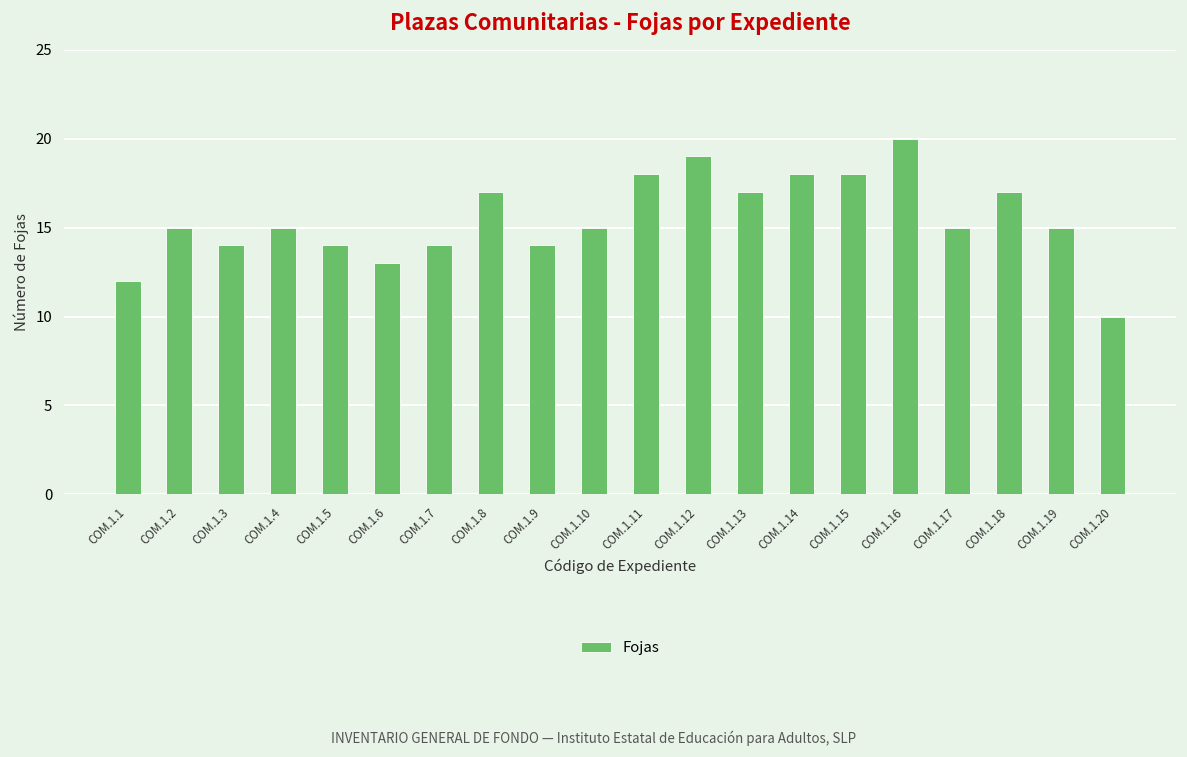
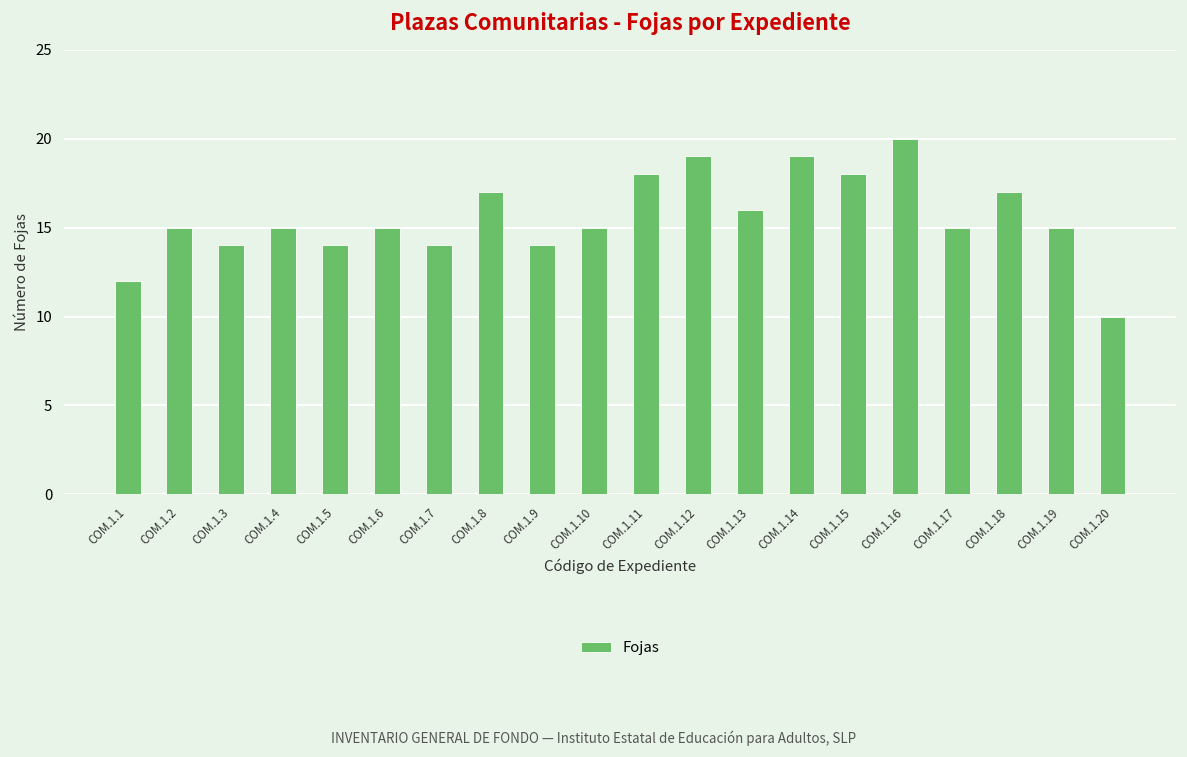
  {
    "COM.1.1": 12,
    "COM.1.2": 15,
    "COM.1.3": 14,
    "COM.1.4": 15,
    "COM.1.5": 14,
-   "COM.1.6": 13,
+   "COM.1.6": 15,
    "COM.1.7": 14,
    "COM.1.8": 17,
    "COM.1.9": 14,
    "COM.1.10": 15,
    "COM.1.11": 18,
    "COM.1.12": 19,
-   "COM.1.13": 17,
-   "COM.1.14": 18,
+   "COM.1.13": 16,
+   "COM.1.14": 19,
    "COM.1.15": 18,
    "COM.1.16": 20,
    "COM.1.17": 15,
    "COM.1.18": 17,
    "COM.1.19": 15,
    "COM.1.20": 10
  }
